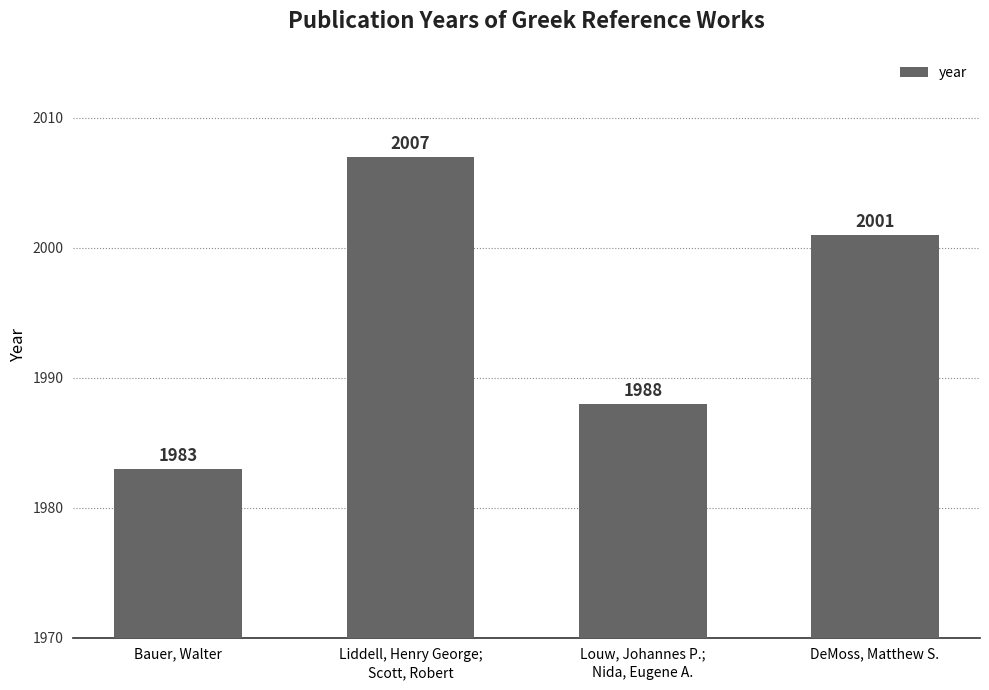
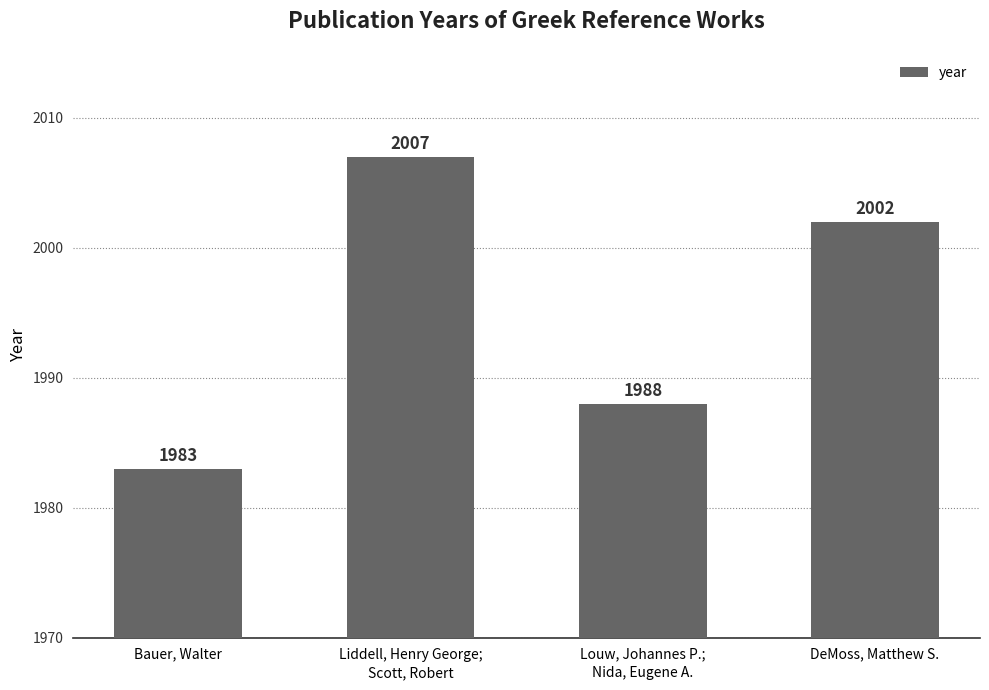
  {
    "Bauer, Walter": 1983,
    "Liddell, Henry George; Scott, Robert": 2007,
    "Louw, Johannes P.; Nida, Eugene A.": 1988,
-   "DeMoss, Matthew S.": 2001
+   "DeMoss, Matthew S.": 2002
  }
